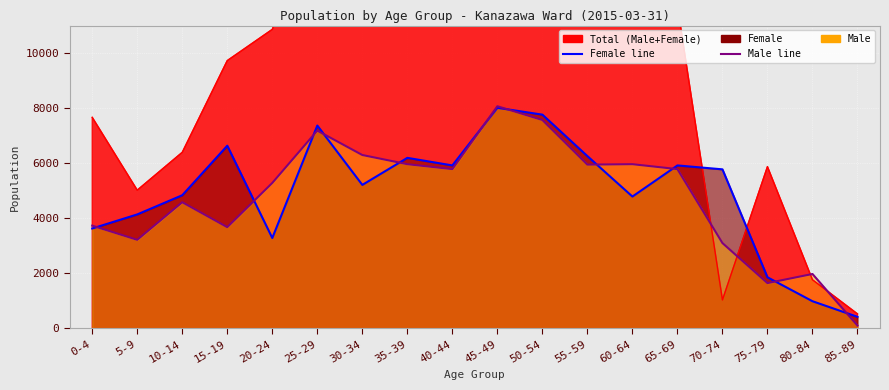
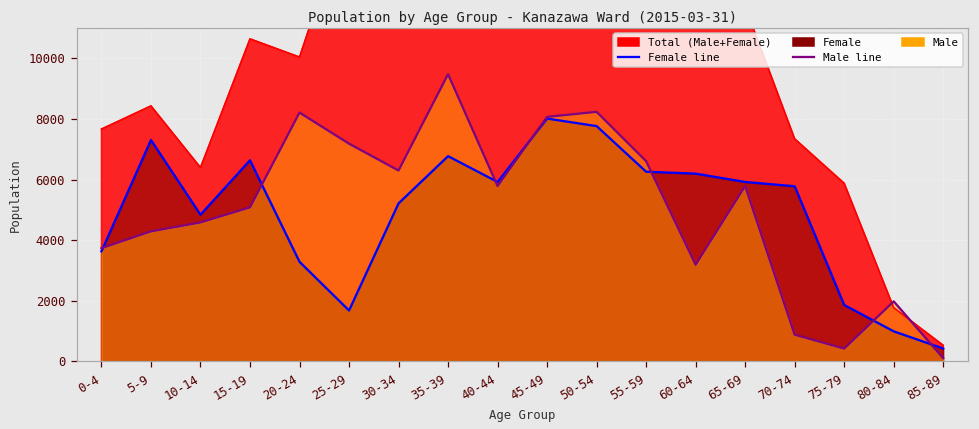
  {
    "Total (Male+Female)": {
      "0-4": 7700,
-     "5-9": 5000,
+     "5-9": 8400,
      "10-14": 6400,
-     "15-19": 9700,
-     "20-24": 10900,
-     "70-74": 1000,
+     "15-19": 10600,
+     "20-24": 10000,
+     "70-74": 7300,
      "75-79": 5900,
      "80-84": 1800,
      "85-89": 500
    },
    "Female": {
      "0-4": 3600,
-     "5-9": 4100,
+     "5-9": 7300,
      "10-14": 4800,
      "15-19": 6600,
      "20-24": 3300,
-     "25-29": 7400,
+     "25-29": 1700,
      "30-34": 5200,
-     "35-39": 6200,
+     "35-39": 6800,
      "40-44": 5900,
      "50-54": 7800,
      "55-59": 6300,
-     "60-64": 4800,
+     "60-64": 6200,
      "65-69": 5900,
      "70-74": 5800,
      "75-79": 1900,
      "80-84": 1000,
      "85-89": 400
    },
    "Male": {
      "0-4": 3700,
-     "5-9": 3200,
+     "5-9": 4300,
      "10-14": 4600,
-     "15-19": 3700,
-     "20-24": 5300,
+     "15-19": 5100,
+     "20-24": 8200,
      "25-29": 7200,
      "30-34": 6300,
-     "35-39": 6000,
+     "35-39": 9500,
      "40-44": 5800,
-     "50-54": 7600,
-     "55-59": 6000,
-     "60-64": 6000,
+     "50-54": 8200,
+     "55-59": 6600,
+     "60-64": 3200,
      "65-69": 5800,
-     "70-74": 3100,
-     "75-79": 1600,
+     "70-74": 900,
+     "75-79": 400,
      "80-84": 2000,
      "85-89": 100
    }
  }
